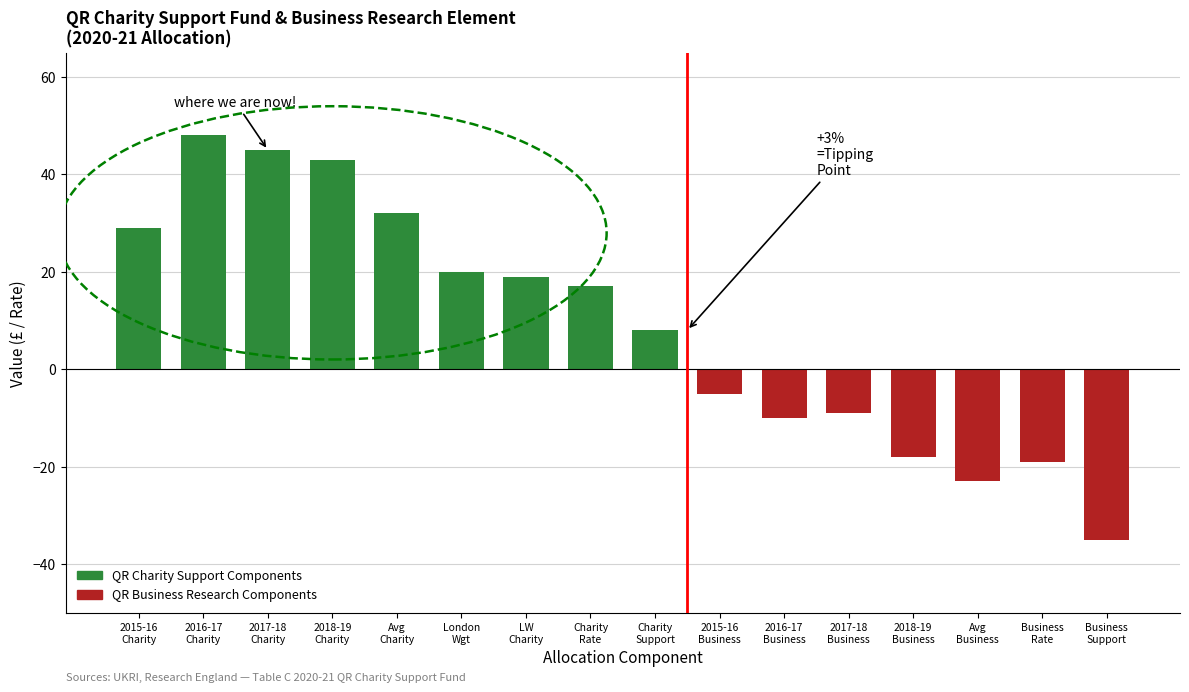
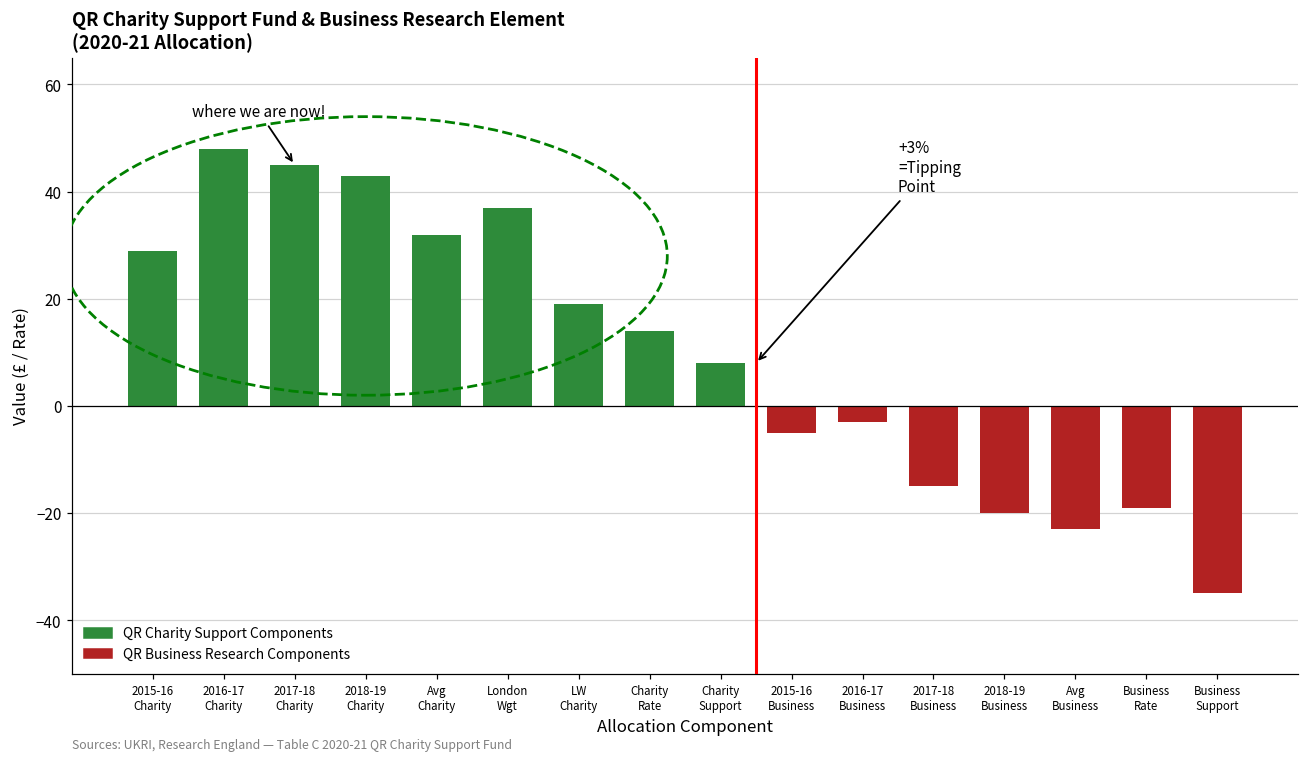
  {
    "2015-16 Charity": 29,
    "2016-17 Charity": 48,
    "2017-18 Charity": 45,
    "2018-19 Charity": 43,
    "Avg Charity": 32,
-   "London Wgt": 20,
+   "London Wgt": 37,
    "LW Charity": 19,
-   "Charity Rate": 17,
+   "Charity Rate": 14,
    "Charity Support": 8,
    "2015-16 Business": -5,
-   "2016-17 Business": -10,
-   "2017-18 Business": -9,
-   "2018-19 Business": -18,
+   "2016-17 Business": -3,
+   "2017-18 Business": -15,
+   "2018-19 Business": -20,
    "Avg Business": -23,
    "Business Rate": -19,
    "Business Support": -35
  }
